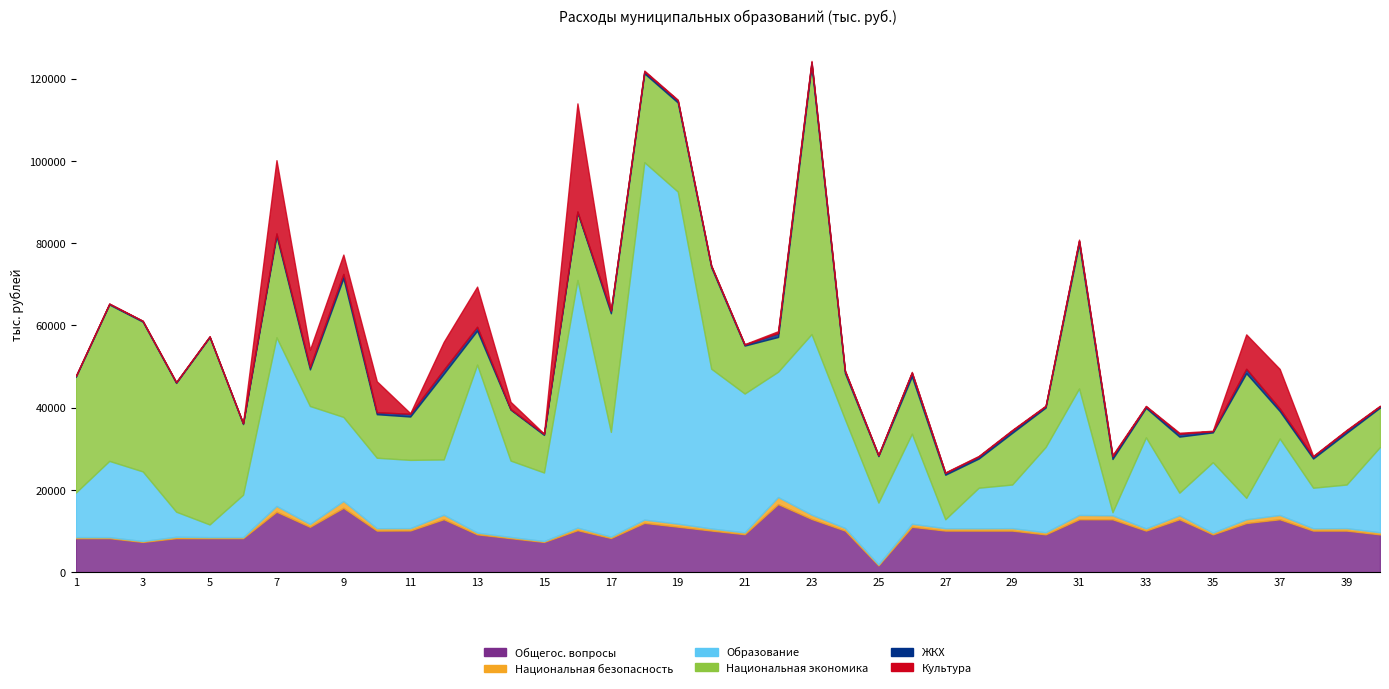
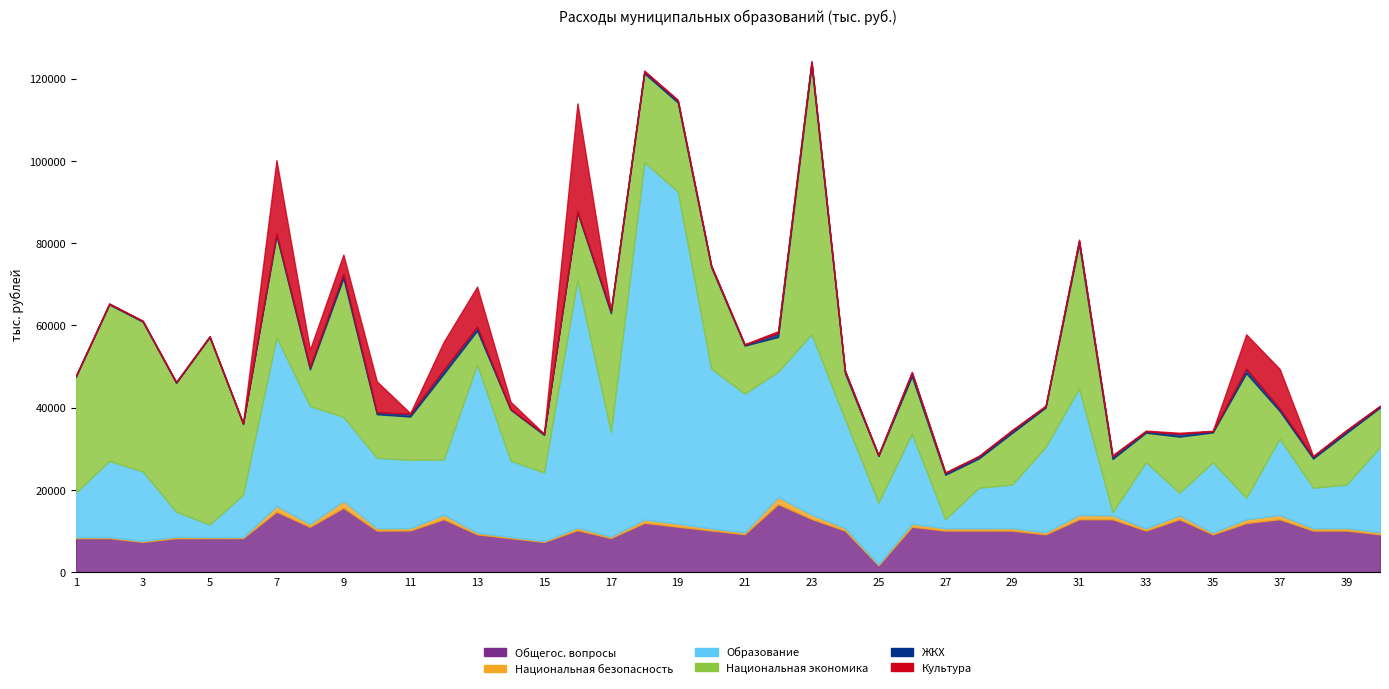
  {
    "Общегос. вопросы": {
      "7": 15000,
      "9": 16000,
      "19": 11000,
      "23": 13000,
      "31": 13000,
      "37": 13000
    },
    "Национальная безопасность": {
      "7": 1000,
      "9": 2000,
      "19": 1000,
      "23": 1000,
      "31": 1000,
      "37": 1000
    },
    "Образование": {
      "1": 11000,
      "3": 17000,
      "5": 3000,
      "7": 41000,
      "9": 20000,
      "11": 17000,
      "13": 41000,
      "15": 17000,
      "17": 25000,
      "19": 81000,
      "21": 34000,
      "23": 44000,
      "25": 15000,
      "27": 2000,
      "29": 11000,
      "31": 31000,
-     "33": 22000,
+     "33": 16000,
      "35": 17000,
      "37": 19000,
      "39": 11000
    },
    "Национальная экономика": {
      "9": 34000,
      "11": 11000,
      "13": 8000,
      "23": 65000,
      "31": 35000,
      "37": 7000
    },
    "ЖКХ": {
      "9": 1000,
      "13": 1000,
      "37": 1000
    },
    "Культура": {
      "7": 18000,
      "9": 5000,
      "13": 10000,
      "37": 10000
    }
  }
